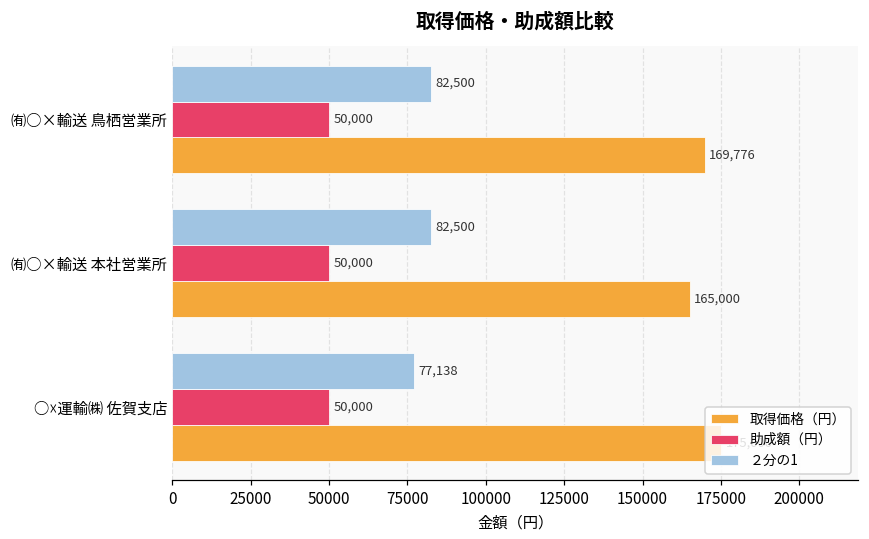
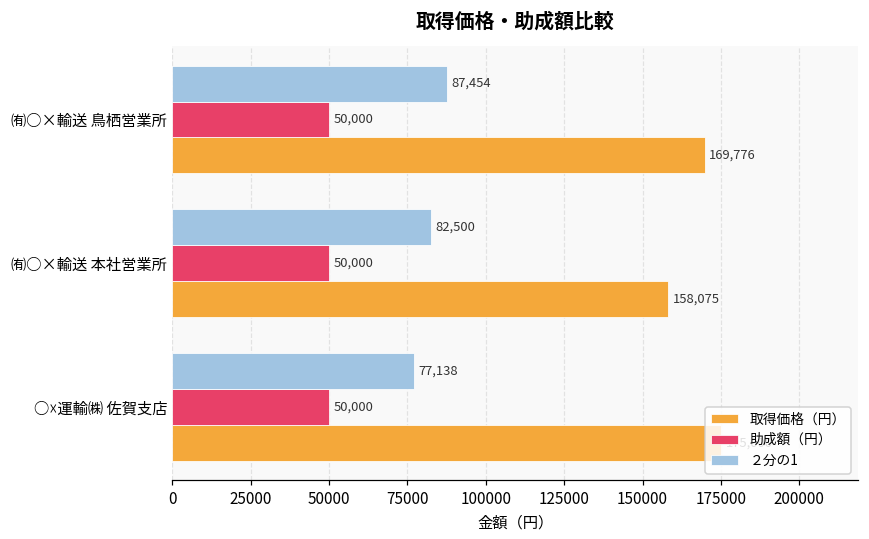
  {
    "取得価格（円）": {
      "㈲○×輸送 鳥栖営業所": "169,776",
-     "㈲○×輸送 本社営業所": "165,000"
+     "㈲○×輸送 本社営業所": "158,075"
    },
    "助成額（円）": {
      "㈲○×輸送 鳥栖営業所": "50,000",
      "㈲○×輸送 本社営業所": "50,000",
      "○☓運輸㈱ 佐賀支店": "50,000"
    },
    "２分の1": {
-     "㈲○×輸送 鳥栖営業所": "82,500",
+     "㈲○×輸送 鳥栖営業所": "87,454",
      "㈲○×輸送 本社営業所": "82,500",
      "○☓運輸㈱ 佐賀支店": "77,138"
    }
  }
